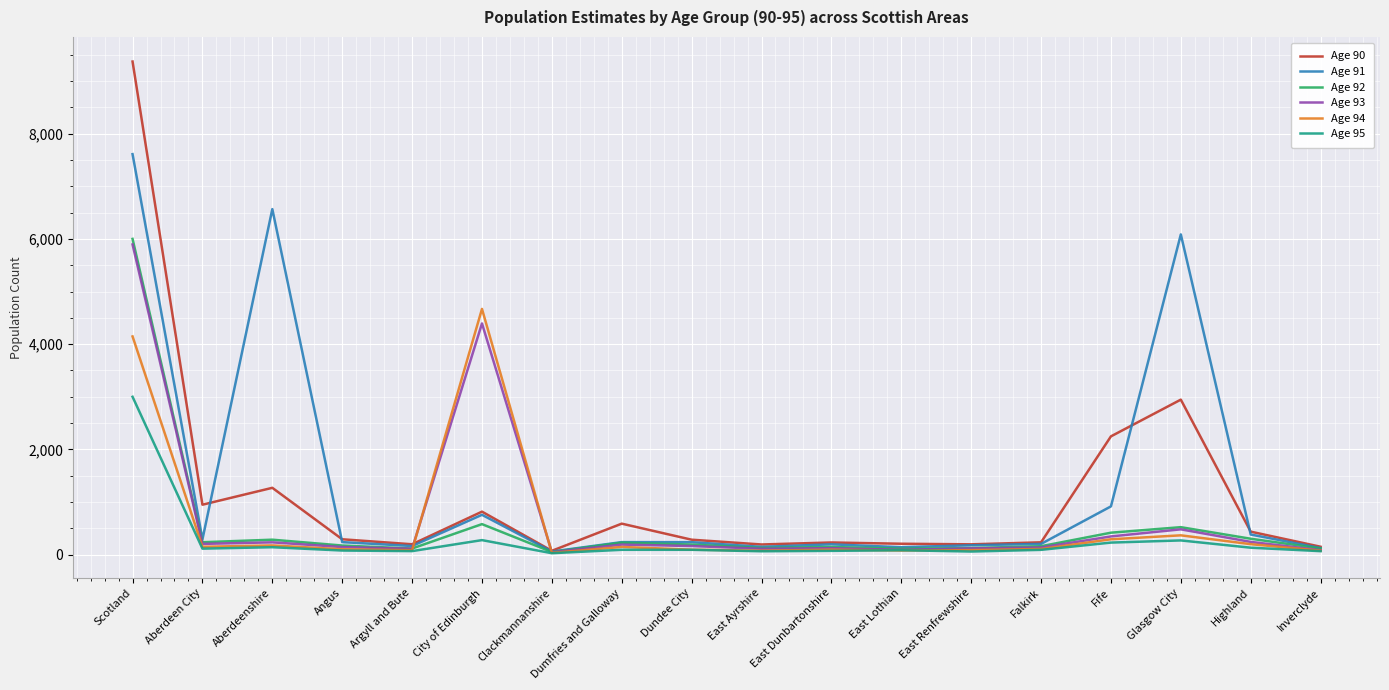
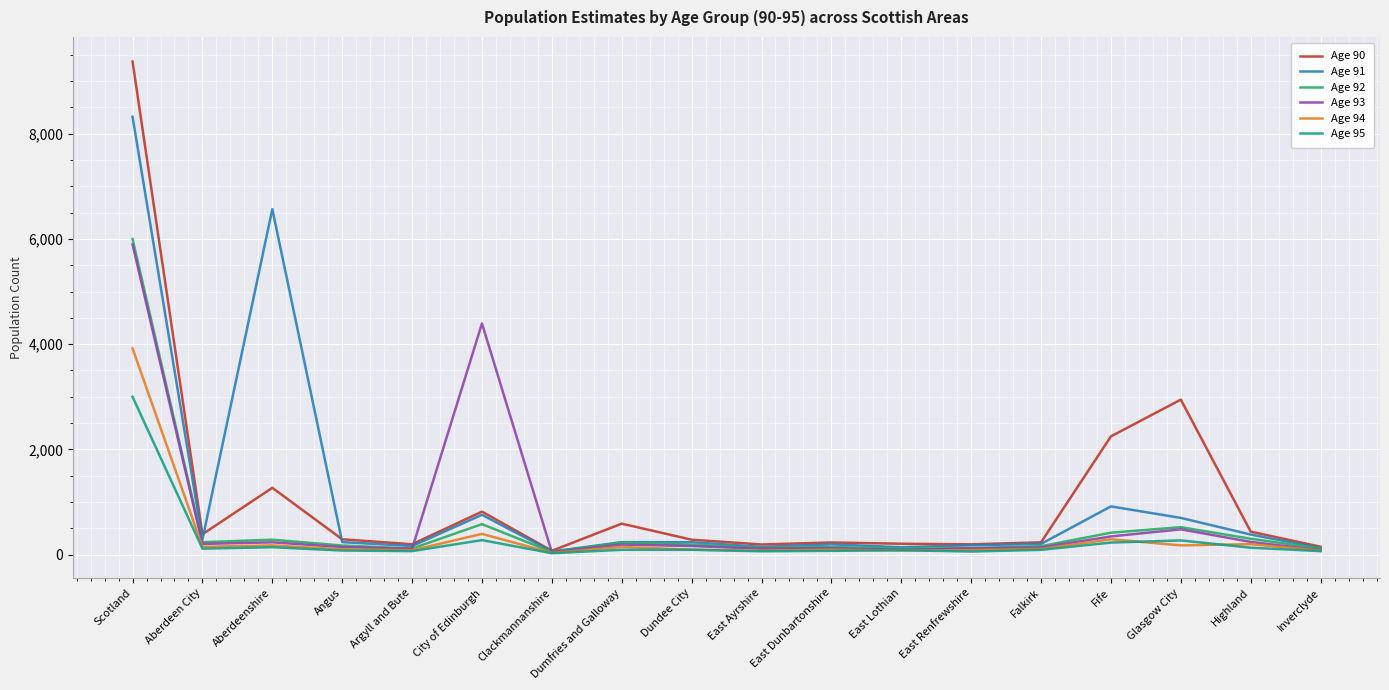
  {
    "Age 90": {
      "Scotland": "9,400",
-     "Aberdeen City": "900",
+     "Aberdeen City": "400",
      "Aberdeenshire": "1,300",
      "Angus": "300",
      "City of Edinburgh": "800",
      "Dumfries and Galloway": "600",
      "East Lothian": "200",
      "Fife": "2,200",
      "Glasgow City": "2,900",
      "Highland": "400"
    },
    "Age 91": {
-     "Scotland": "7,600",
+     "Scotland": "8,300",
      "Aberdeen City": "300",
      "Aberdeenshire": "6,600",
      "Angus": "200",
      "City of Edinburgh": "800",
      "Fife": "900",
-     "Glasgow City": "6,100",
+     "Glasgow City": "700",
      "Highland": "400"
    },
    "Age 93": {
      "Scotland": "5,900",
      "Aberdeenshire": "200",
      "City of Edinburgh": "4,400",
      "Fife": "300"
    },
    "Age 94": {
-     "Scotland": "4,100",
-     "City of Edinburgh": "4,700",
+     "Scotland": "3,900",
+     "City of Edinburgh": "400",
      "Fife": "300",
-     "Glasgow City": "400"
+     "Glasgow City": "200"
    }
  }
